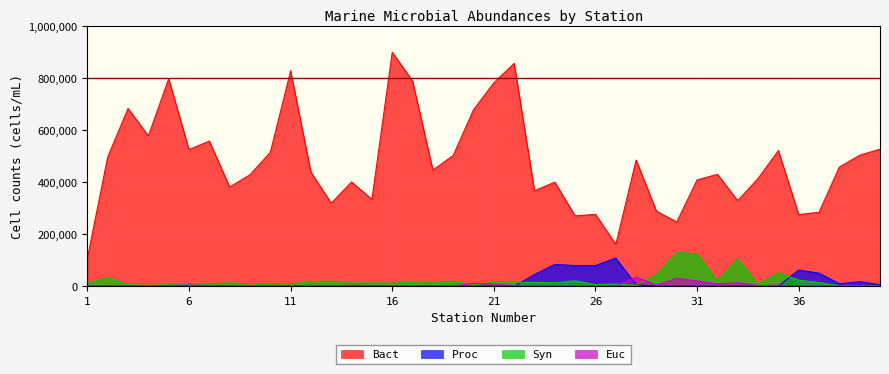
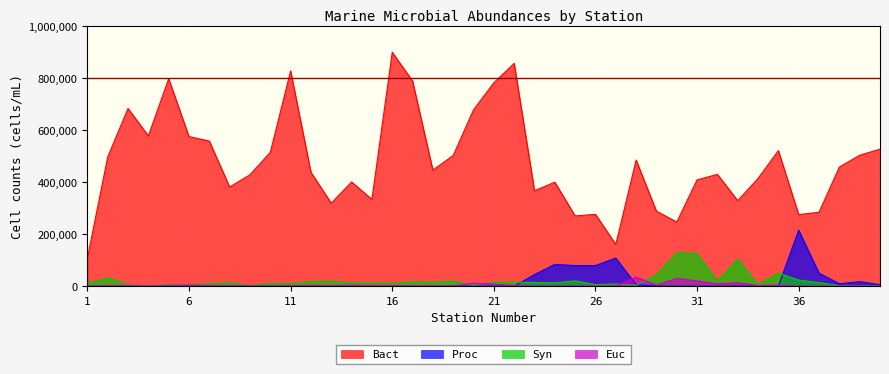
  {
    "Bact": {
      "1": "110,000",
-     "6": "520,000",
+     "6": "570,000",
      "11": "830,000",
      "16": "900,000",
      "21": "780,000",
      "26": "280,000",
      "31": "410,000",
      "36": "280,000"
    },
    "Proc": {
      "26": "80,000",
      "31": "0",
-     "36": "60,000"
+     "36": "220,000"
    },
    "Syn": {
      "1": "10,000",
      "31": "130,000",
      "36": "20,000"
    },
    "Euc": {
      "31": "20,000",
      "36": "0"
    }
  }
